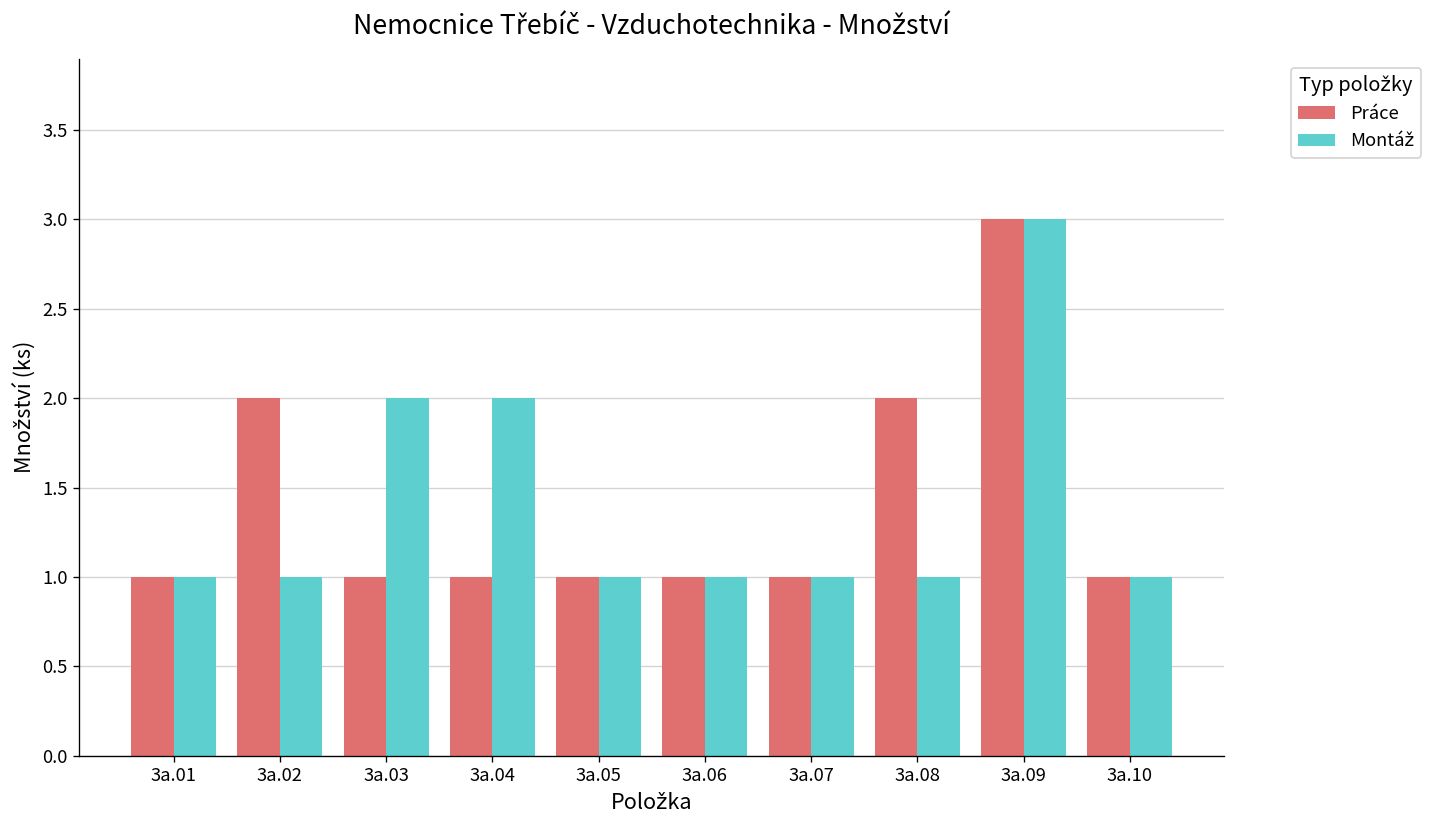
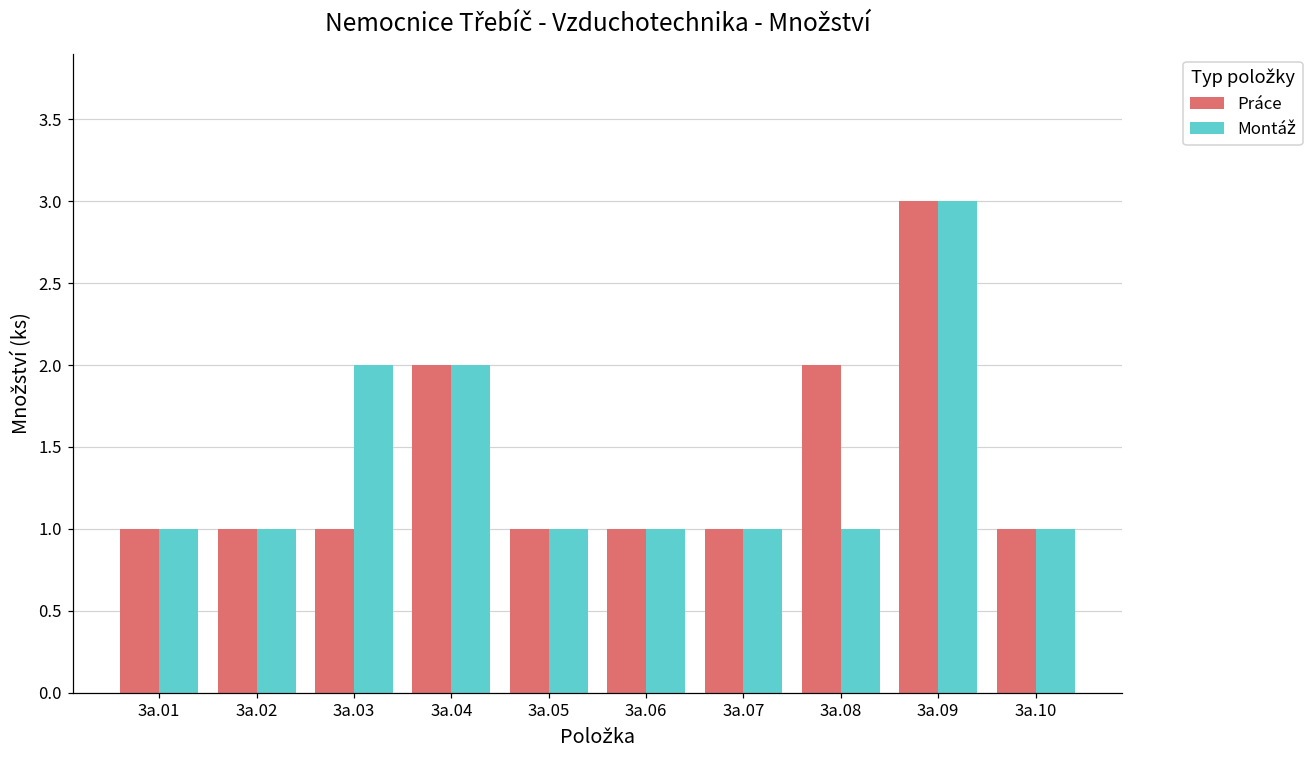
  {
    "Práce": {
      "3a.01": 1,
-     "3a.02": 2,
+     "3a.02": 1,
      "3a.03": 1,
-     "3a.04": 1,
+     "3a.04": 2,
      "3a.05": 1,
      "3a.06": 1,
      "3a.07": 1,
      "3a.08": 2,
      "3a.09": 3,
      "3a.10": 1
    },
    "Montáž": {
      "3a.01": 1,
      "3a.02": 1,
      "3a.03": 2,
      "3a.04": 2,
      "3a.05": 1,
      "3a.06": 1,
      "3a.07": 1,
      "3a.08": 1,
      "3a.09": 3,
      "3a.10": 1
    }
  }
